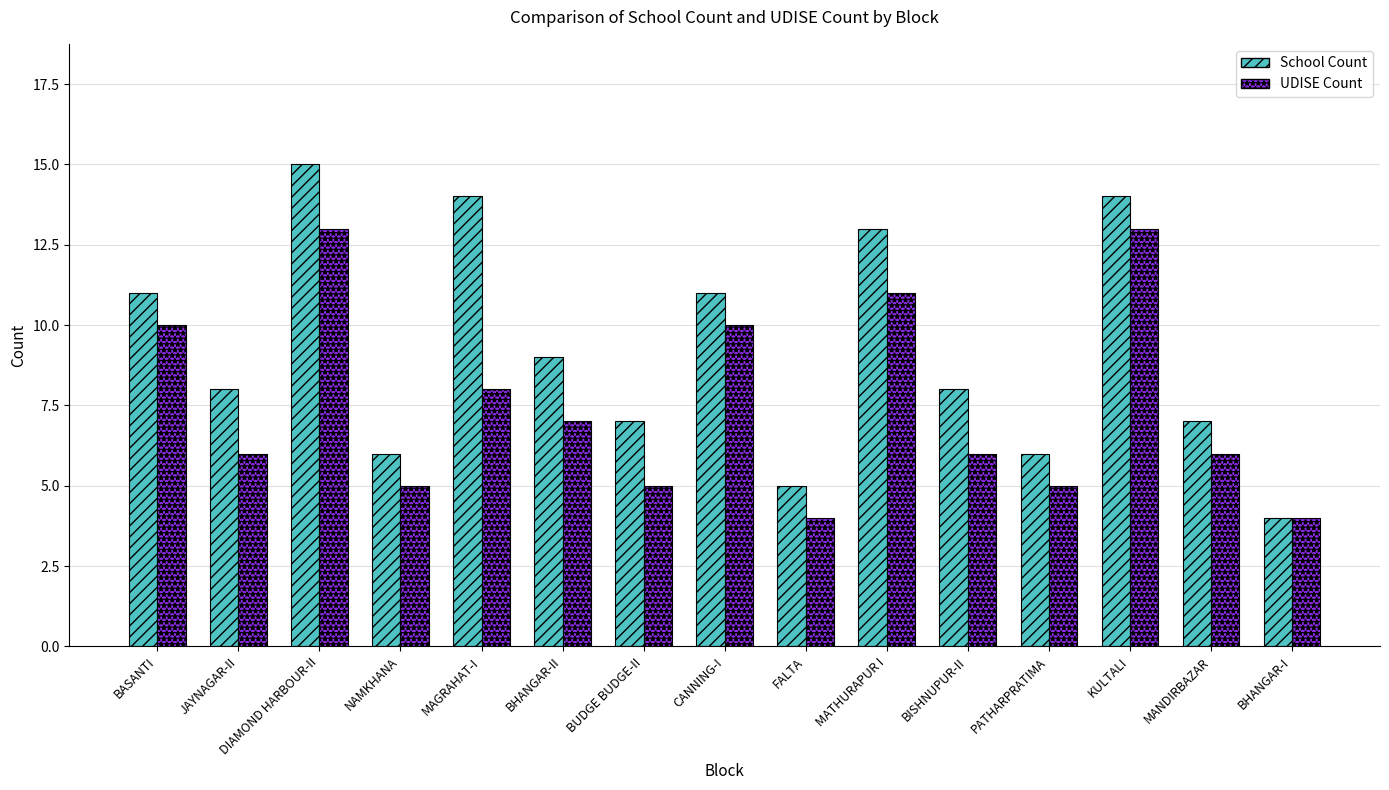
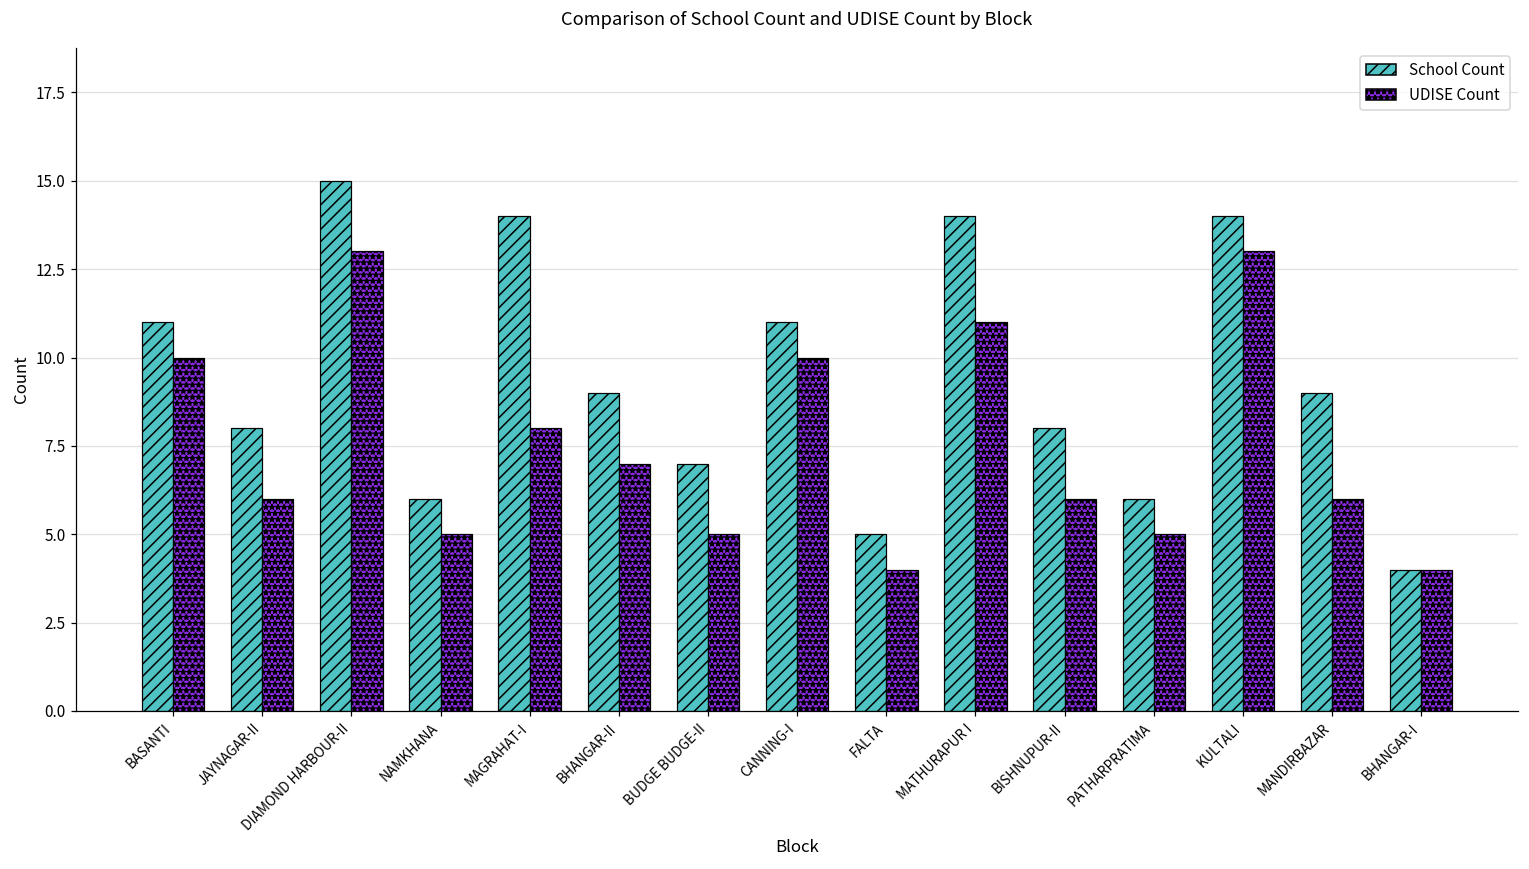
  {
    "School Count": {
      "BASANTI": 11,
      "JAYNAGAR-II": 8,
      "DIAMOND HARBOUR-II": 15,
      "NAMKHANA": 6,
      "MAGRAHAT-I": 14,
      "BHANGAR-II": 9,
      "BUDGE BUDGE-II": 7,
      "CANNING-I": 11,
      "FALTA": 5,
-     "MATHURAPUR I": 13,
+     "MATHURAPUR I": 14,
      "BISHNUPUR-II": 8,
      "PATHARPRATIMA": 6,
      "KULTALI": 14,
-     "MANDIRBAZAR": 7,
+     "MANDIRBAZAR": 9,
      "BHANGAR-I": 4
    },
    "UDISE Count": {
      "BASANTI": 10,
      "JAYNAGAR-II": 6,
      "DIAMOND HARBOUR-II": 13,
      "NAMKHANA": 5,
      "MAGRAHAT-I": 8,
      "BHANGAR-II": 7,
      "BUDGE BUDGE-II": 5,
      "CANNING-I": 10,
      "FALTA": 4,
      "MATHURAPUR I": 11,
      "BISHNUPUR-II": 6,
      "PATHARPRATIMA": 5,
      "KULTALI": 13,
      "MANDIRBAZAR": 6,
      "BHANGAR-I": 4
    }
  }
